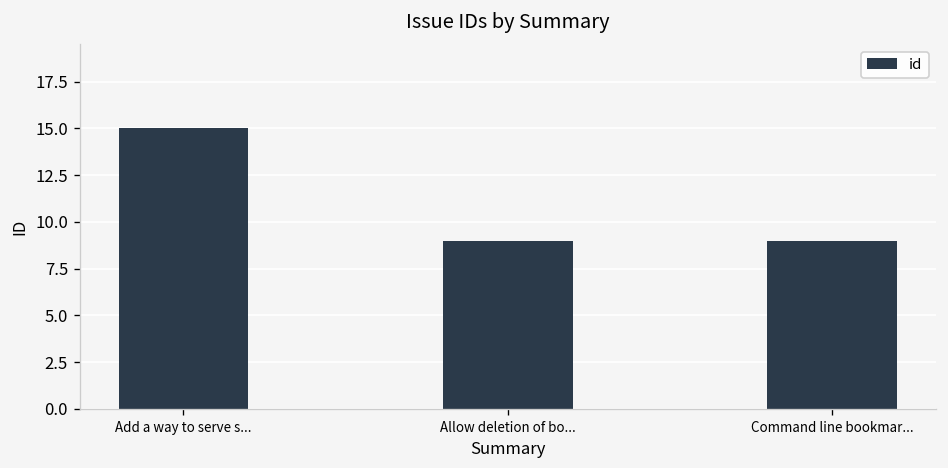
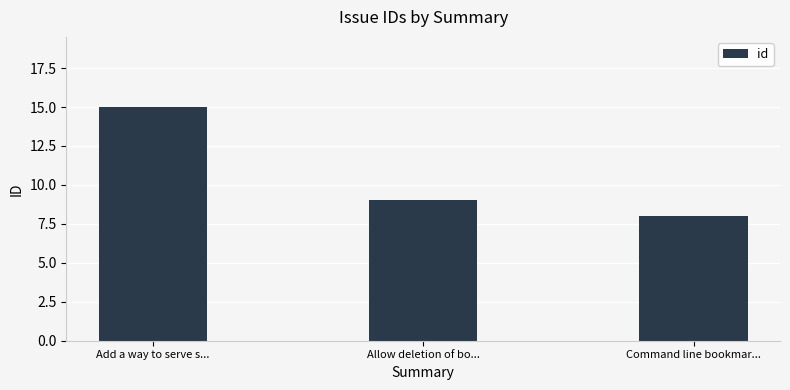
  {
    "Add a way to serve s...": 15,
    "Allow deletion of bo...": 9,
-   "Command line bookmar...": 9
+   "Command line bookmar...": 8
  }
